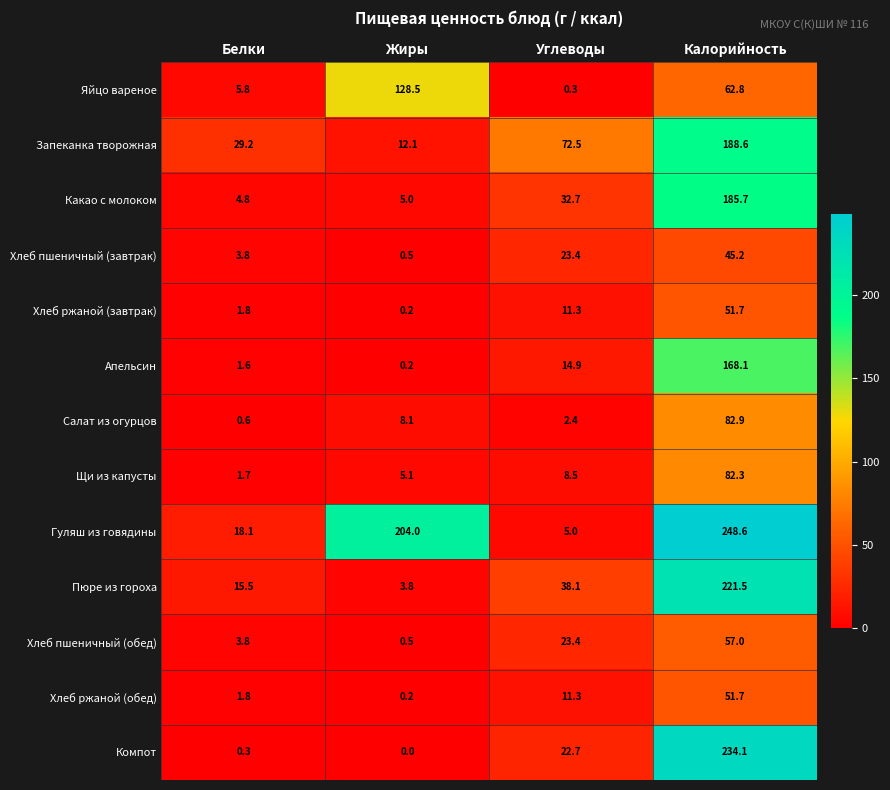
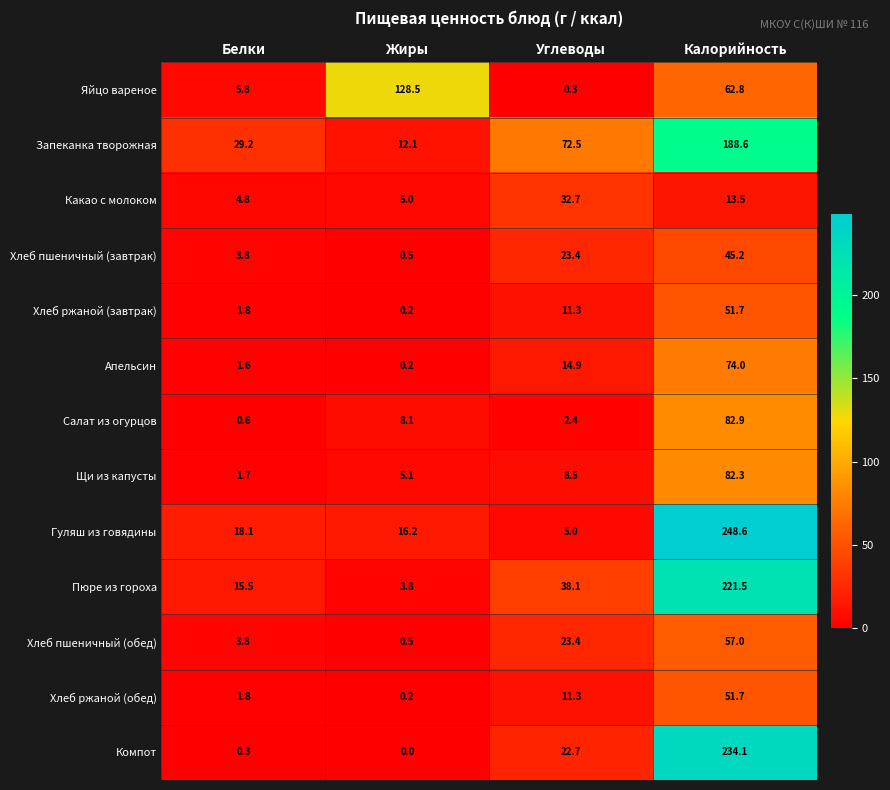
  {
    "Яйцо вареное": {
      "Белки": 5.8,
      "Жиры": 128.5,
      "Углеводы": 0.3,
      "Калорийность": 62.8
    },
    "Запеканка творожная": {
      "Белки": 29.2,
      "Жиры": 12.1,
      "Углеводы": 72.5,
      "Калорийность": 188.6
    },
    "Какао с молоком": {
      "Белки": 4.8,
      "Жиры": 5.0,
      "Углеводы": 32.7,
-     "Калорийность": 185.7
+     "Калорийность": 13.5
    },
    "Хлеб пшеничный (завтрак)": {
      "Белки": 3.8,
      "Жиры": 0.5,
      "Углеводы": 23.4,
      "Калорийность": 45.2
    },
    "Хлеб ржаной (завтрак)": {
      "Белки": 1.8,
      "Жиры": 0.2,
      "Углеводы": 11.3,
      "Калорийность": 51.7
    },
    "Апельсин": {
      "Белки": 1.6,
      "Жиры": 0.2,
      "Углеводы": 14.9,
-     "Калорийность": 168.1
+     "Калорийность": 74.0
    },
    "Салат из огурцов": {
      "Белки": 0.6,
      "Жиры": 8.1,
      "Углеводы": 2.4,
      "Калорийность": 82.9
    },
    "Щи из капусты": {
      "Белки": 1.7,
      "Жиры": 5.1,
      "Углеводы": 8.5,
      "Калорийность": 82.3
    },
    "Гуляш из говядины": {
      "Белки": 18.1,
-     "Жиры": 204.0,
+     "Жиры": 16.2,
      "Углеводы": 5.0,
      "Калорийность": 248.6
    },
    "Пюре из гороха": {
      "Белки": 15.5,
      "Жиры": 3.8,
      "Углеводы": 38.1,
      "Калорийность": 221.5
    },
    "Хлеб пшеничный (обед)": {
      "Белки": 3.8,
      "Жиры": 0.5,
      "Углеводы": 23.4,
      "Калорийность": 57.0
    },
    "Хлеб ржаной (обед)": {
      "Белки": 1.8,
      "Жиры": 0.2,
      "Углеводы": 11.3,
      "Калорийность": 51.7
    },
    "Компот": {
      "Белки": 0.3,
      "Жиры": 0.0,
      "Углеводы": 22.7,
      "Калорийность": 234.1
    }
  }
